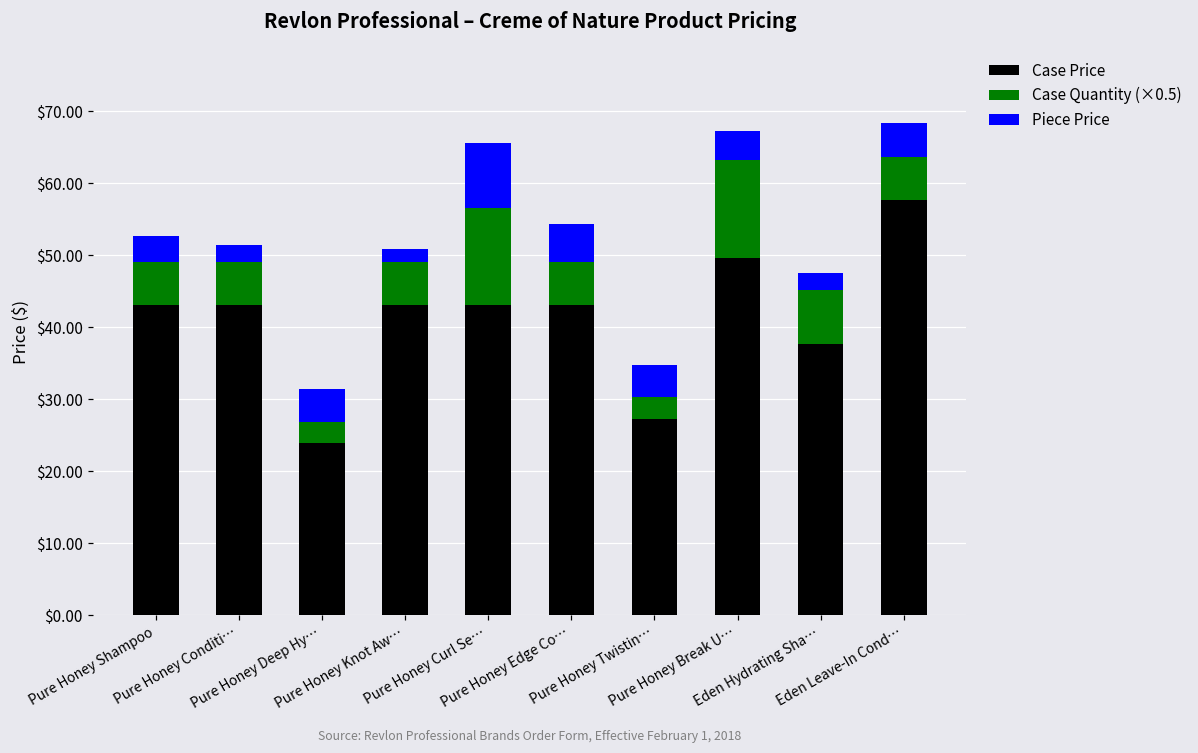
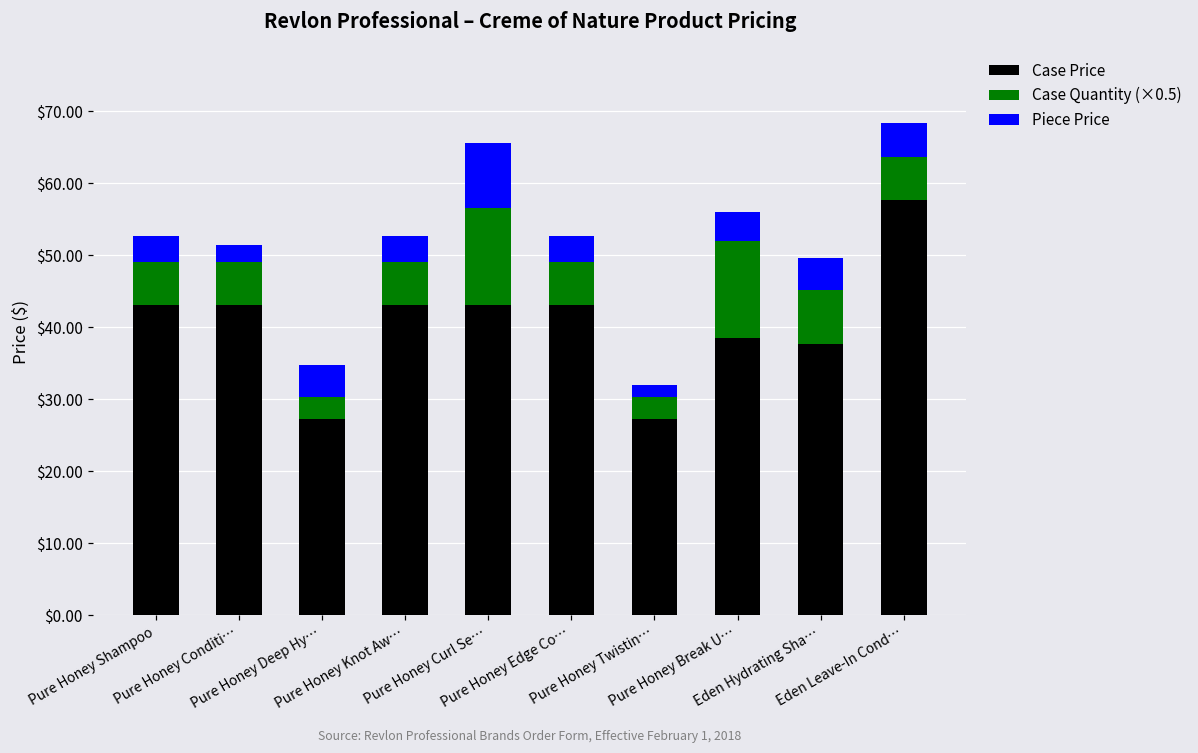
  {
    "Case Price": {
      "Pure Honey Shampoo": "$43",
      "Pure Honey Conditi…": "$43",
-     "Pure Honey Deep Hy…": "$24",
+     "Pure Honey Deep Hy…": "$27",
      "Pure Honey Knot Aw…": "$43",
      "Pure Honey Curl Se…": "$43",
      "Pure Honey Edge Co…": "$43",
      "Pure Honey Twistin…": "$27",
-     "Pure Honey Break U…": "$50",
+     "Pure Honey Break U…": "$38",
      "Eden Hydrating Sha…": "$38",
      "Eden Leave-In Cond…": "$58"
    },
    "Case Quantity (×0.5)": {
      "Pure Honey Shampoo": "$6",
      "Pure Honey Conditi…": "$6",
      "Pure Honey Deep Hy…": "$3",
      "Pure Honey Knot Aw…": "$6",
      "Pure Honey Curl Se…": "$14",
      "Pure Honey Edge Co…": "$6",
      "Pure Honey Twistin…": "$3",
      "Pure Honey Break U…": "$14",
      "Eden Hydrating Sha…": "$8",
      "Eden Leave-In Cond…": "$6"
    },
    "Piece Price": {
      "Pure Honey Shampoo": "$4",
      "Pure Honey Conditi…": "$2",
      "Pure Honey Deep Hy…": "$5",
-     "Pure Honey Knot Aw…": "$2",
+     "Pure Honey Knot Aw…": "$4",
      "Pure Honey Curl Se…": "$9",
-     "Pure Honey Edge Co…": "$5",
-     "Pure Honey Twistin…": "$5",
+     "Pure Honey Edge Co…": "$4",
+     "Pure Honey Twistin…": "$2",
      "Pure Honey Break U…": "$4",
-     "Eden Hydrating Sha…": "$2",
+     "Eden Hydrating Sha…": "$4",
      "Eden Leave-In Cond…": "$5"
    }
  }
